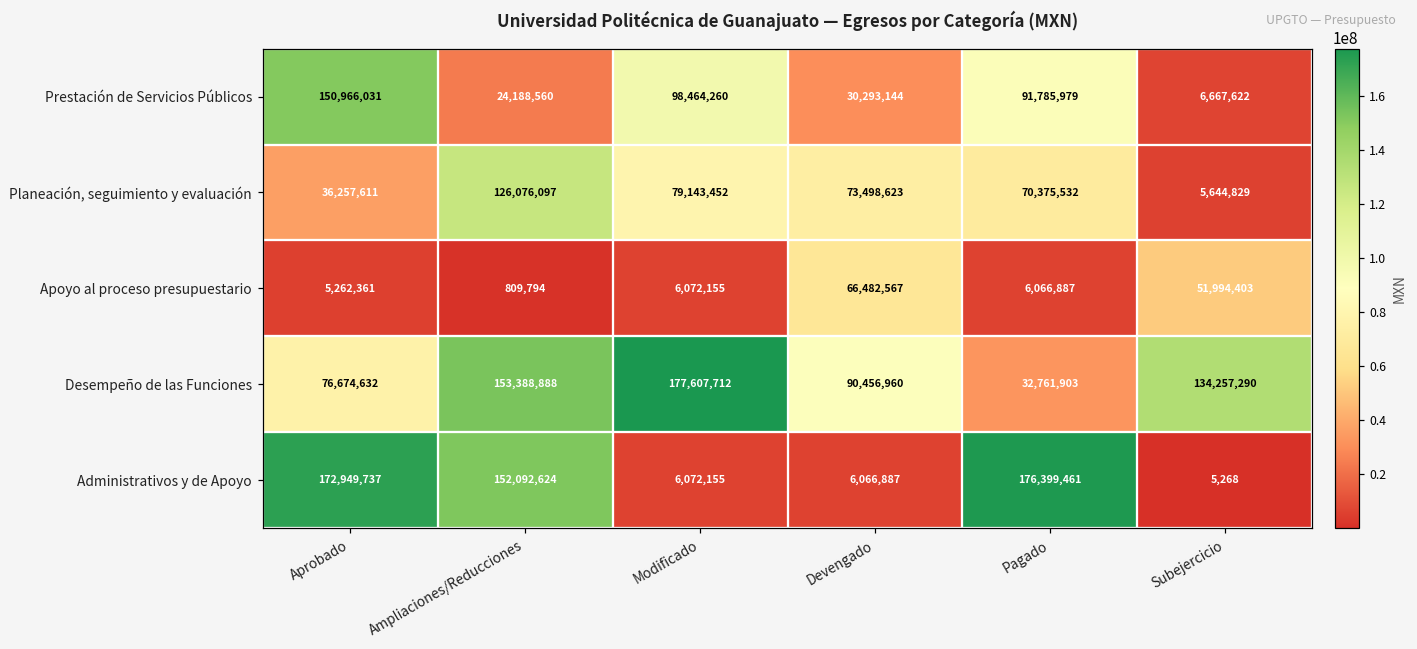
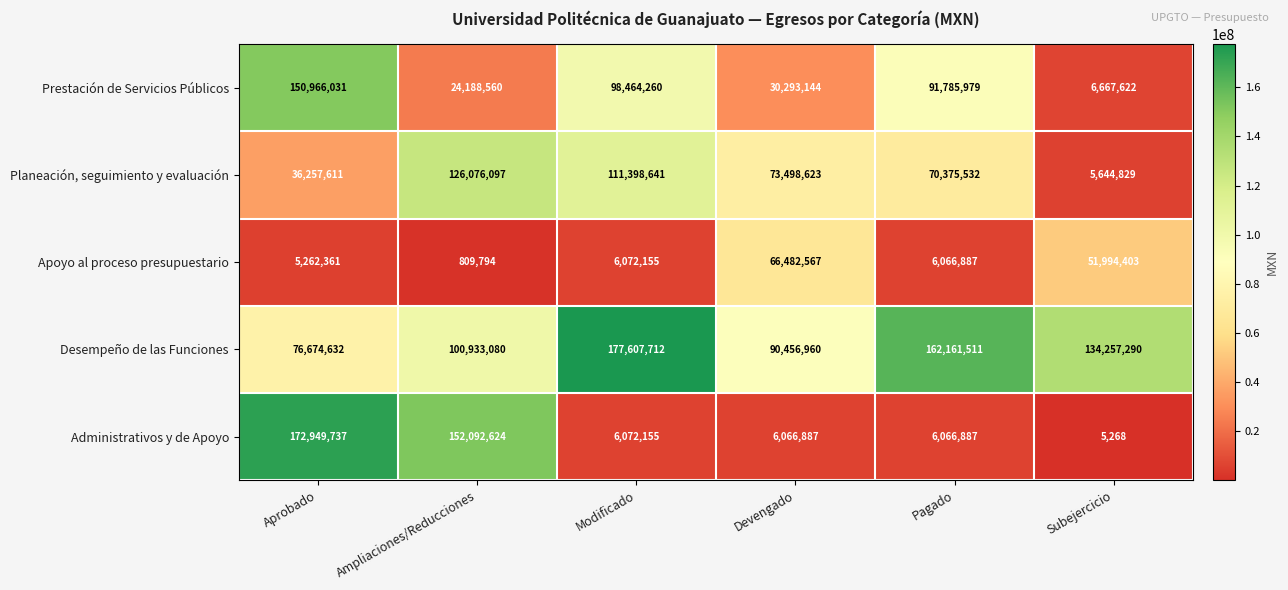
  {
    "Prestación de Servicios Públicos": {
      "Aprobado": "150,966,031",
      "Ampliaciones/Reducciones": "24,188,560",
      "Modificado": "98,464,260",
      "Devengado": "30,293,144",
      "Pagado": "91,785,979",
      "Subejercicio": "6,667,622"
    },
    "Planeación, seguimiento y evaluación": {
      "Aprobado": "36,257,611",
      "Ampliaciones/Reducciones": "126,076,097",
-     "Modificado": "79,143,452",
+     "Modificado": "111,398,641",
      "Devengado": "73,498,623",
      "Pagado": "70,375,532",
      "Subejercicio": "5,644,829"
    },
    "Apoyo al proceso presupuestario": {
      "Aprobado": "5,262,361",
      "Ampliaciones/Reducciones": "809,794",
      "Modificado": "6,072,155",
      "Devengado": "66,482,567",
      "Pagado": "6,066,887",
      "Subejercicio": "51,994,403"
    },
    "Desempeño de las Funciones": {
      "Aprobado": "76,674,632",
-     "Ampliaciones/Reducciones": "153,388,888",
+     "Ampliaciones/Reducciones": "100,933,080",
      "Modificado": "177,607,712",
      "Devengado": "90,456,960",
-     "Pagado": "32,761,903",
+     "Pagado": "162,161,511",
      "Subejercicio": "134,257,290"
    },
    "Administrativos y de Apoyo": {
      "Aprobado": "172,949,737",
      "Ampliaciones/Reducciones": "152,092,624",
      "Modificado": "6,072,155",
      "Devengado": "6,066,887",
-     "Pagado": "176,399,461",
+     "Pagado": "6,066,887",
      "Subejercicio": "5,268"
    }
  }
